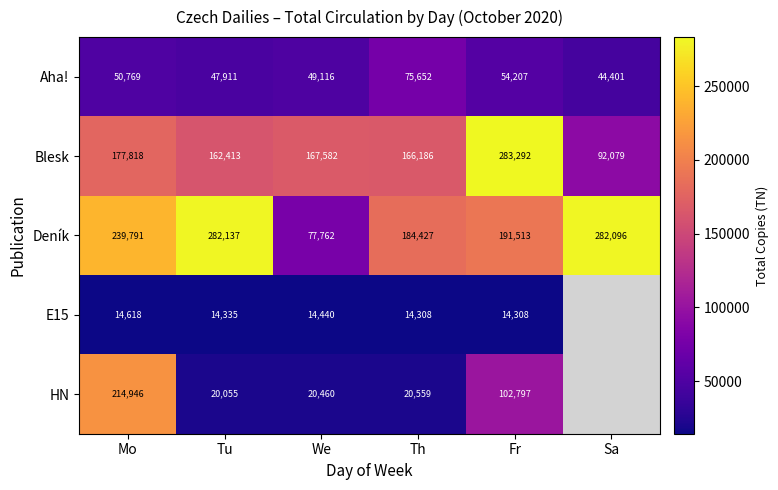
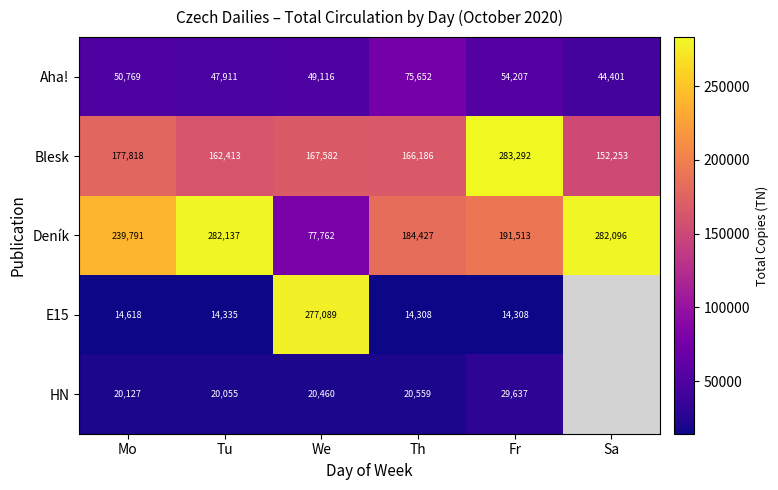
  {
    "Aha!": {
      "Mo": "50,769",
      "Tu": "47,911",
      "We": "49,116",
      "Th": "75,652",
      "Fr": "54,207",
      "Sa": "44,401"
    },
    "Blesk": {
      "Mo": "177,818",
      "Tu": "162,413",
      "We": "167,582",
      "Th": "166,186",
      "Fr": "283,292",
-     "Sa": "92,079"
+     "Sa": "152,253"
    },
    "Deník": {
      "Mo": "239,791",
      "Tu": "282,137",
      "We": "77,762",
      "Th": "184,427",
      "Fr": "191,513",
      "Sa": "282,096"
    },
    "E15": {
      "Mo": "14,618",
      "Tu": "14,335",
-     "We": "14,440",
+     "We": "277,089",
      "Th": "14,308",
      "Fr": "14,308"
    },
    "HN": {
-     "Mo": "214,946",
+     "Mo": "20,127",
      "Tu": "20,055",
      "We": "20,460",
      "Th": "20,559",
-     "Fr": "102,797"
+     "Fr": "29,637"
    }
  }
